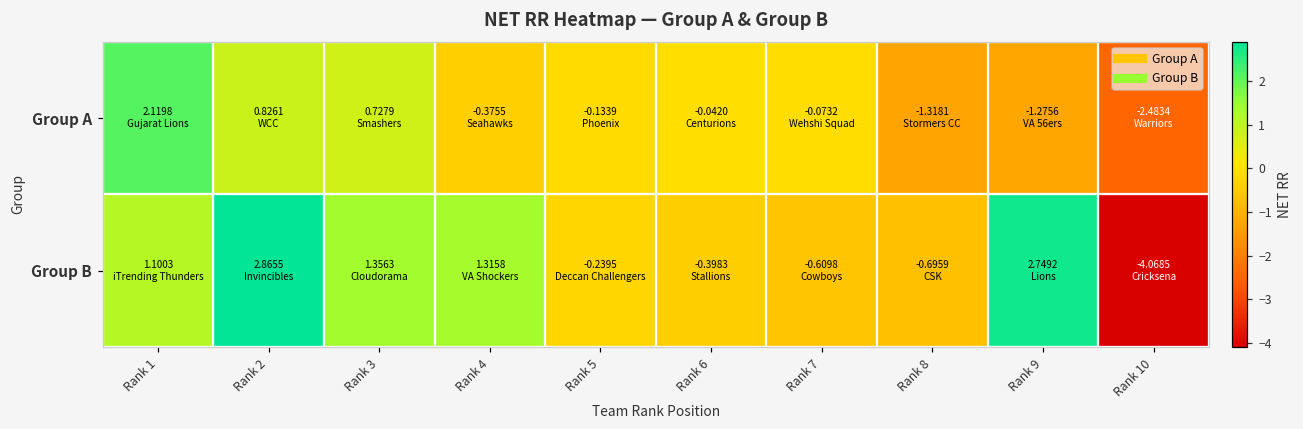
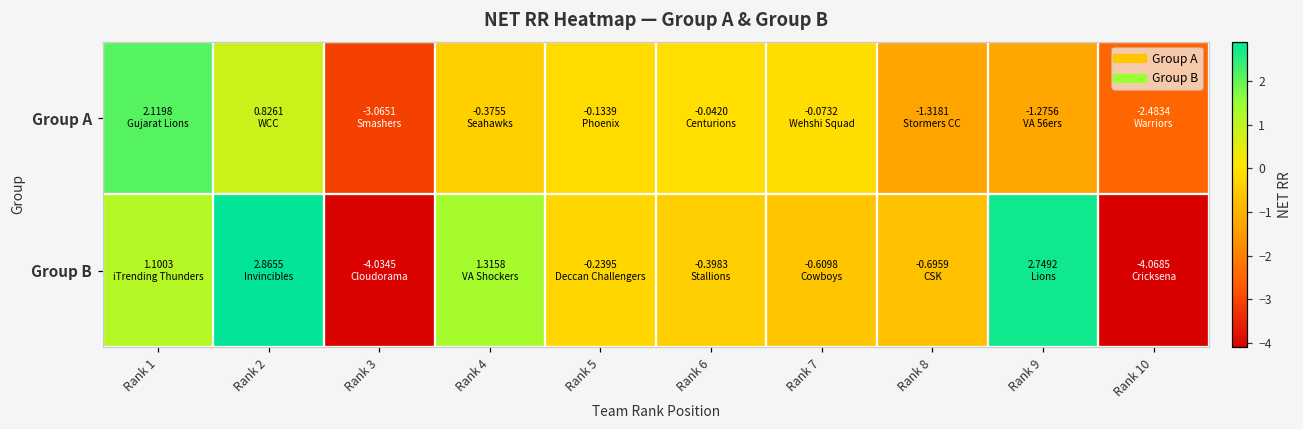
  {
    "Group A": {
      "Rank 1": 2.1198,
      "Rank 2": 0.8261,
-     "Rank 3": 0.7279,
+     "Rank 3": -3.0651,
      "Rank 4": -0.3755,
      "Rank 5": -0.1339,
      "Rank 6": -0.0420,
      "Rank 7": -0.0732,
      "Rank 8": -1.3181,
      "Rank 10": -2.4834
    },
    "Group B": {
      "Rank 1": 1.1003,
      "Rank 2": 2.8655,
-     "Rank 3": 1.3563,
+     "Rank 3": -4.0345,
      "Rank 4": 1.3158,
      "Rank 5": -0.2395,
      "Rank 6": -0.3983,
      "Rank 7": -0.6098,
      "Rank 8": -0.6959,
      "Rank 9": 2.7492,
      "Rank 10": -4.0685
    }
  }
